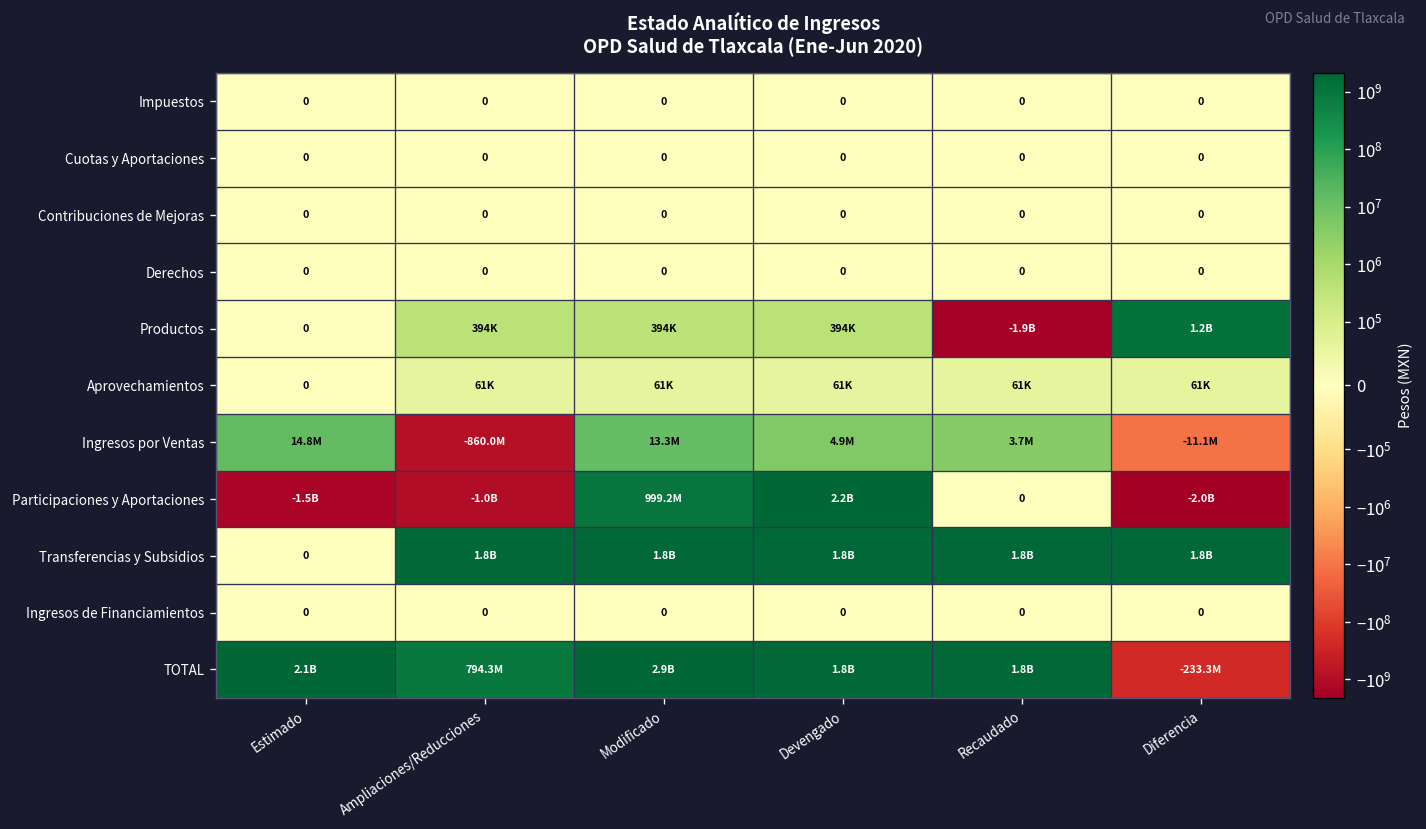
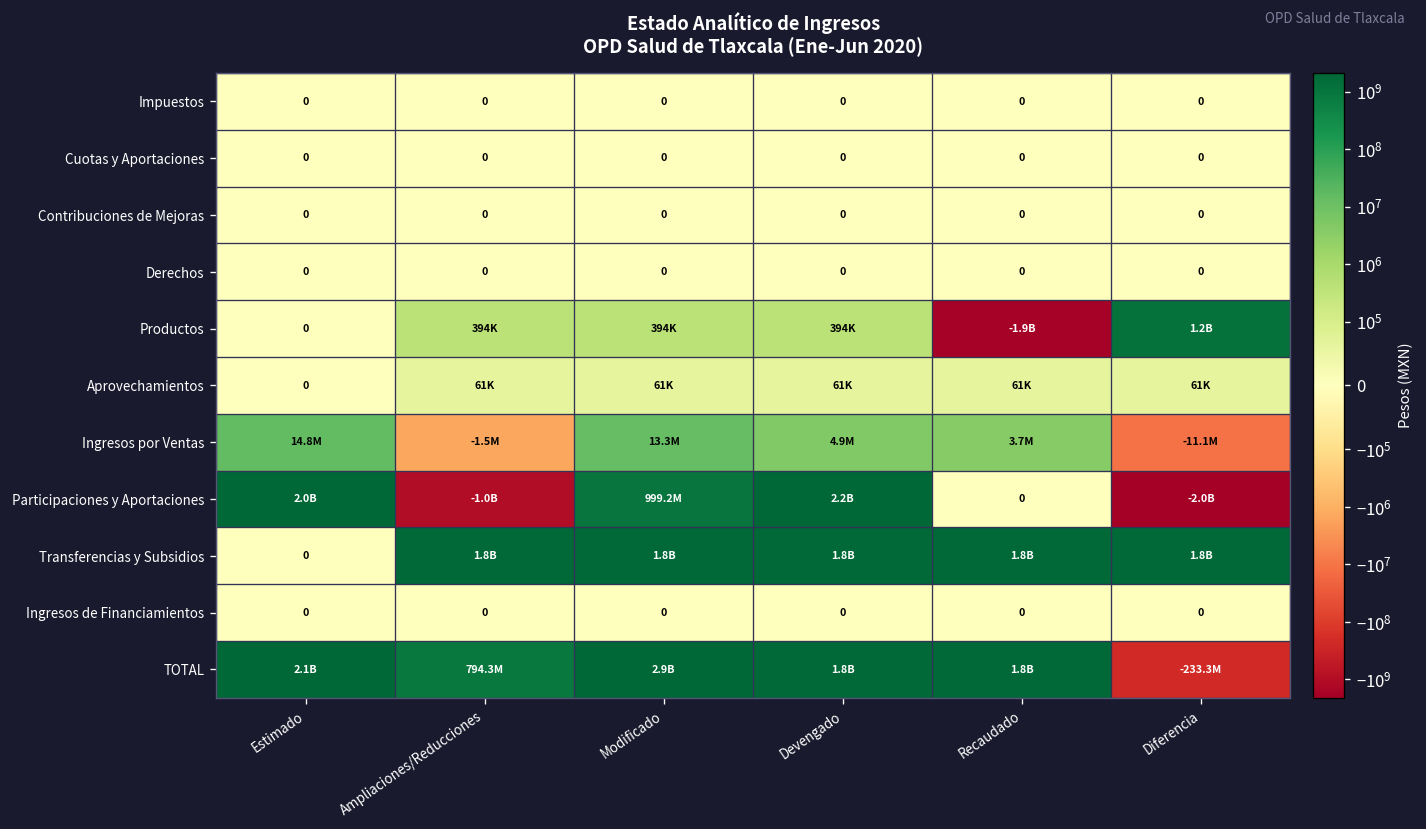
  {
    "Impuestos": {
      "Estimado": "0",
      "Ampliaciones/Reducciones": "0",
      "Modificado": "0",
      "Devengado": "0",
      "Recaudado": "0",
      "Diferencia": "0"
    },
    "Cuotas y Aportaciones": {
      "Estimado": "0",
      "Ampliaciones/Reducciones": "0",
      "Modificado": "0",
      "Devengado": "0",
      "Recaudado": "0",
      "Diferencia": "0"
    },
    "Contribuciones de Mejoras": {
      "Estimado": "0",
      "Ampliaciones/Reducciones": "0",
      "Modificado": "0",
      "Devengado": "0",
      "Recaudado": "0",
      "Diferencia": "0"
    },
    "Derechos": {
      "Estimado": "0",
      "Ampliaciones/Reducciones": "0",
      "Modificado": "0",
      "Devengado": "0",
      "Recaudado": "0",
      "Diferencia": "0"
    },
    "Productos": {
      "Estimado": "0",
      "Ampliaciones/Reducciones": "394K",
      "Modificado": "394K",
      "Devengado": "394K",
      "Recaudado": "-1.9B",
      "Diferencia": "1.2B"
    },
    "Aprovechamientos": {
      "Estimado": "0",
      "Ampliaciones/Reducciones": "61K",
      "Modificado": "61K",
      "Devengado": "61K",
      "Recaudado": "61K",
      "Diferencia": "61K"
    },
    "Ingresos por Ventas": {
      "Estimado": "14.8M",
-     "Ampliaciones/Reducciones": "-860.0M",
+     "Ampliaciones/Reducciones": "-1.5M",
      "Modificado": "13.3M",
      "Devengado": "4.9M",
      "Recaudado": "3.7M",
      "Diferencia": "-11.1M"
    },
    "Participaciones y Aportaciones": {
-     "Estimado": "-1.5B",
+     "Estimado": "2.0B",
      "Ampliaciones/Reducciones": "-1.0B",
      "Modificado": "999.2M",
      "Devengado": "2.2B",
      "Recaudado": "0",
      "Diferencia": "-2.0B"
    },
    "Transferencias y Subsidios": {
      "Estimado": "0",
      "Ampliaciones/Reducciones": "1.8B",
      "Modificado": "1.8B",
      "Devengado": "1.8B",
      "Recaudado": "1.8B",
      "Diferencia": "1.8B"
    },
    "Ingresos de Financiamientos": {
      "Estimado": "0",
      "Ampliaciones/Reducciones": "0",
      "Modificado": "0",
      "Devengado": "0",
      "Recaudado": "0",
      "Diferencia": "0"
    },
    "TOTAL": {
      "Estimado": "2.1B",
      "Ampliaciones/Reducciones": "794.3M",
      "Modificado": "2.9B",
      "Devengado": "1.8B",
      "Recaudado": "1.8B",
      "Diferencia": "-233.3M"
    }
  }
